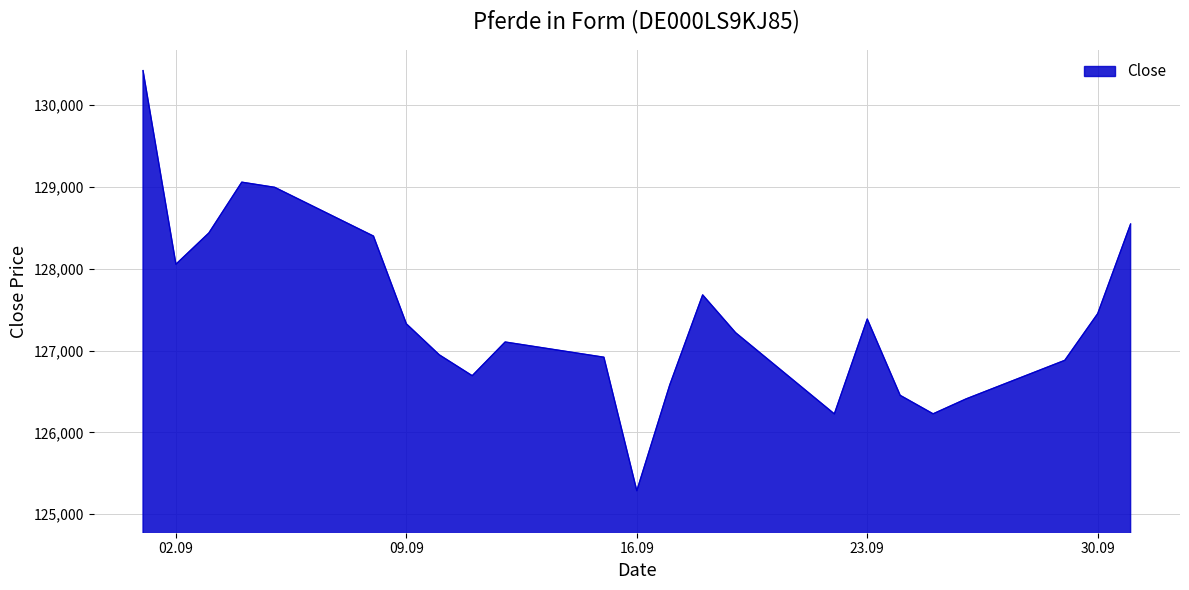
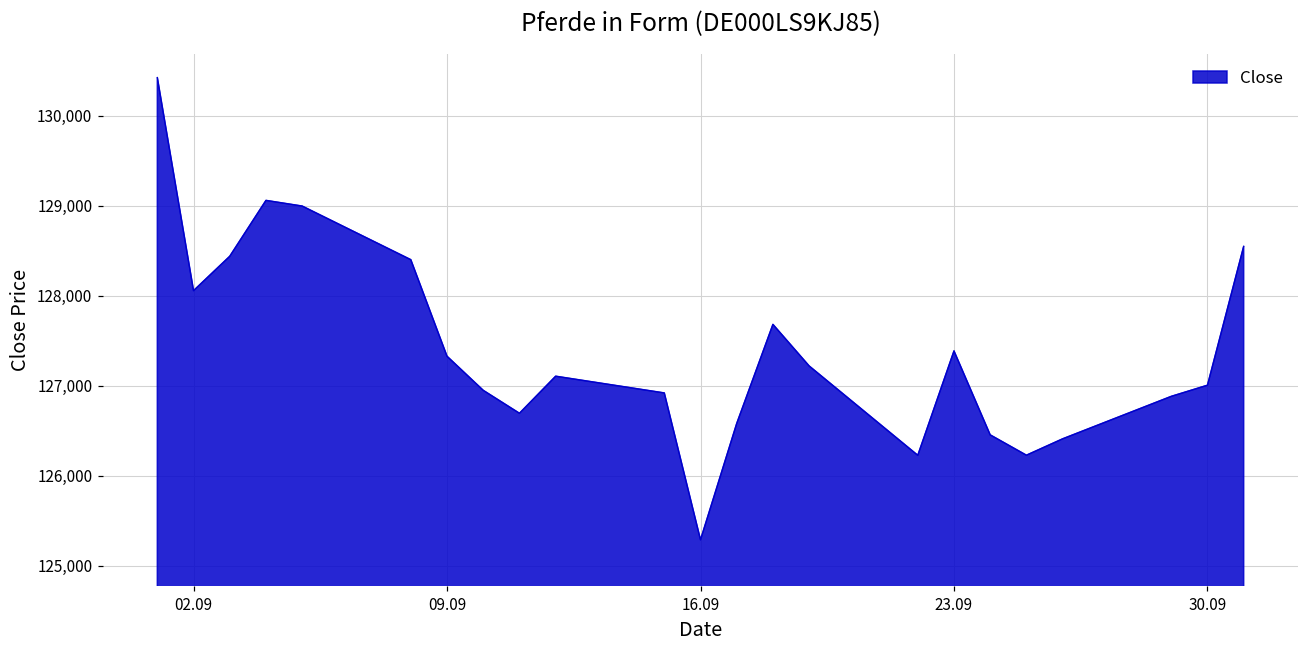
  {
    "02.09": "128,100",
    "09.09": "127,300",
    "16.09": "125,300",
    "23.09": "127,400",
-   "30.09": "127,500"
+   "30.09": "127,000"
  }
